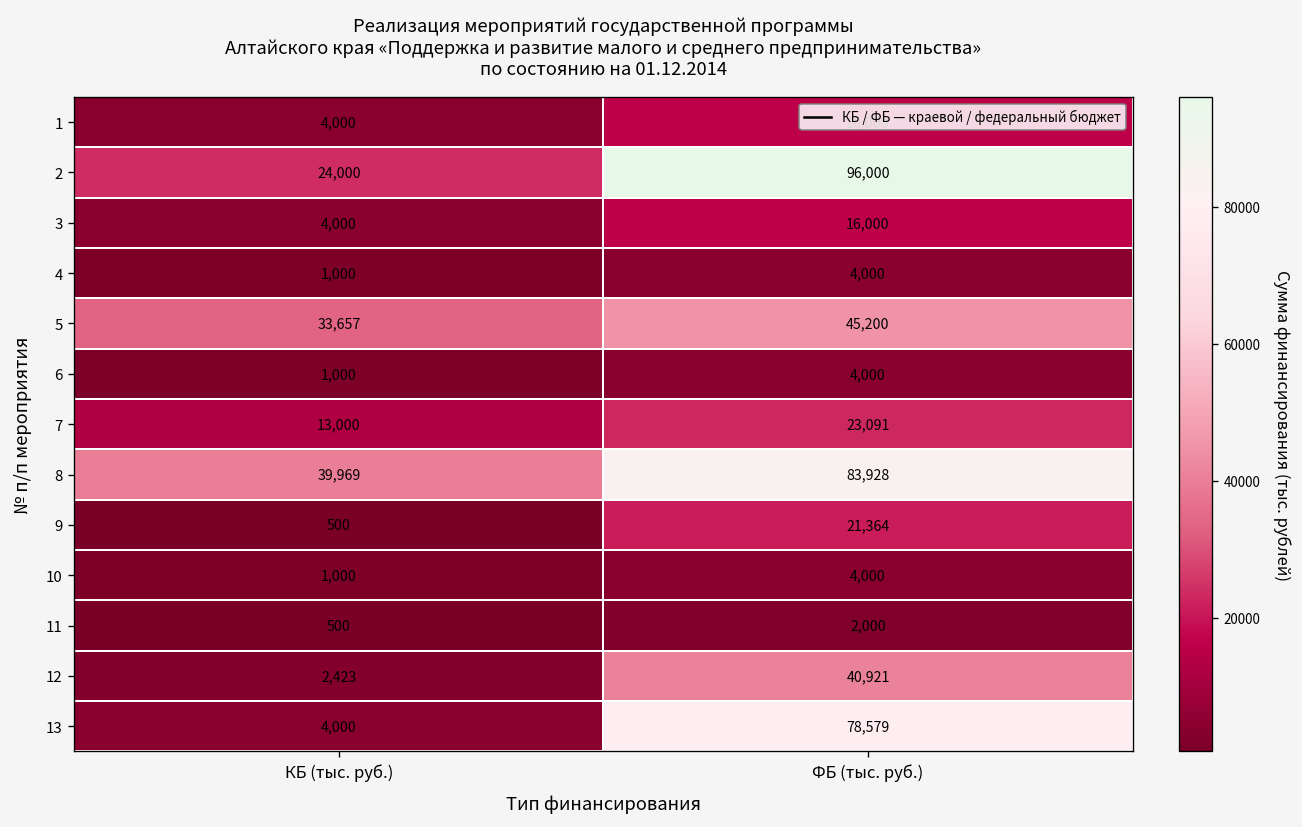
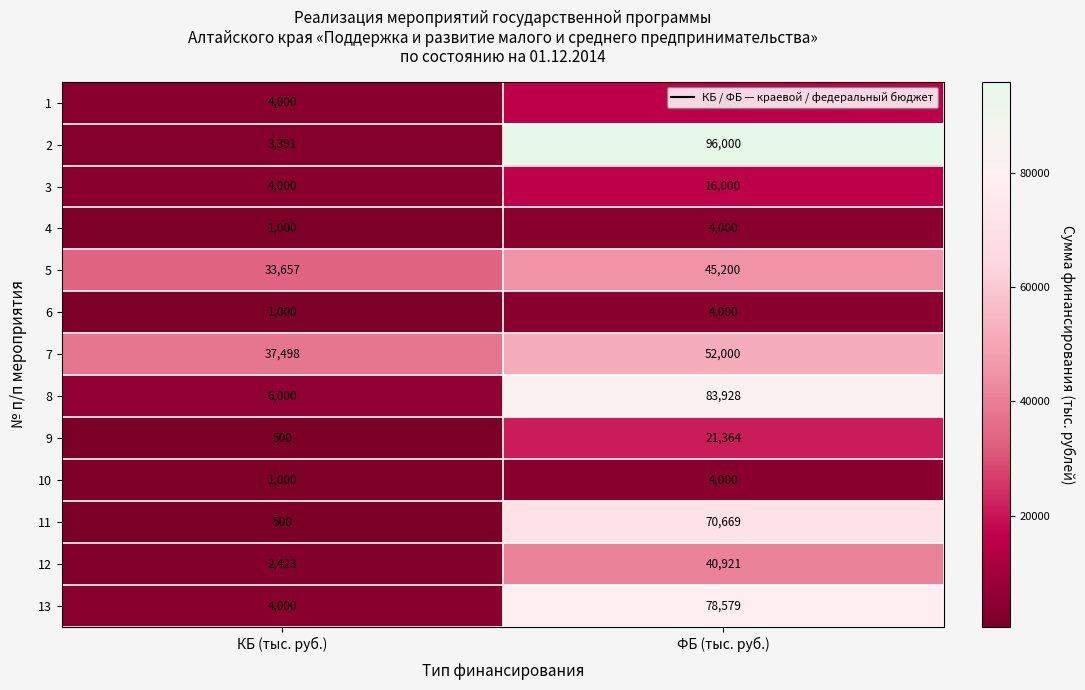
  {
    "1": {
      "КБ (тыс. руб.)": "4,000"
    },
    "2": {
-     "КБ (тыс. руб.)": "24,000",
+     "КБ (тыс. руб.)": "3,391",
      "ФБ (тыс. руб.)": "96,000"
    },
    "3": {
      "КБ (тыс. руб.)": "4,000",
      "ФБ (тыс. руб.)": "16,000"
    },
    "4": {
      "КБ (тыс. руб.)": "1,000",
      "ФБ (тыс. руб.)": "4,000"
    },
    "5": {
      "КБ (тыс. руб.)": "33,657",
      "ФБ (тыс. руб.)": "45,200"
    },
    "6": {
      "КБ (тыс. руб.)": "1,000",
      "ФБ (тыс. руб.)": "4,000"
    },
    "7": {
-     "КБ (тыс. руб.)": "13,000",
-     "ФБ (тыс. руб.)": "23,091"
+     "КБ (тыс. руб.)": "37,498",
+     "ФБ (тыс. руб.)": "52,000"
    },
    "8": {
-     "КБ (тыс. руб.)": "39,969",
+     "КБ (тыс. руб.)": "6,000",
      "ФБ (тыс. руб.)": "83,928"
    },
    "9": {
      "КБ (тыс. руб.)": "500",
      "ФБ (тыс. руб.)": "21,364"
    },
    "10": {
      "КБ (тыс. руб.)": "1,000",
      "ФБ (тыс. руб.)": "4,000"
    },
    "11": {
      "КБ (тыс. руб.)": "500",
-     "ФБ (тыс. руб.)": "2,000"
+     "ФБ (тыс. руб.)": "70,669"
    },
    "12": {
      "КБ (тыс. руб.)": "2,423",
      "ФБ (тыс. руб.)": "40,921"
    },
    "13": {
      "КБ (тыс. руб.)": "4,000",
      "ФБ (тыс. руб.)": "78,579"
    }
  }
